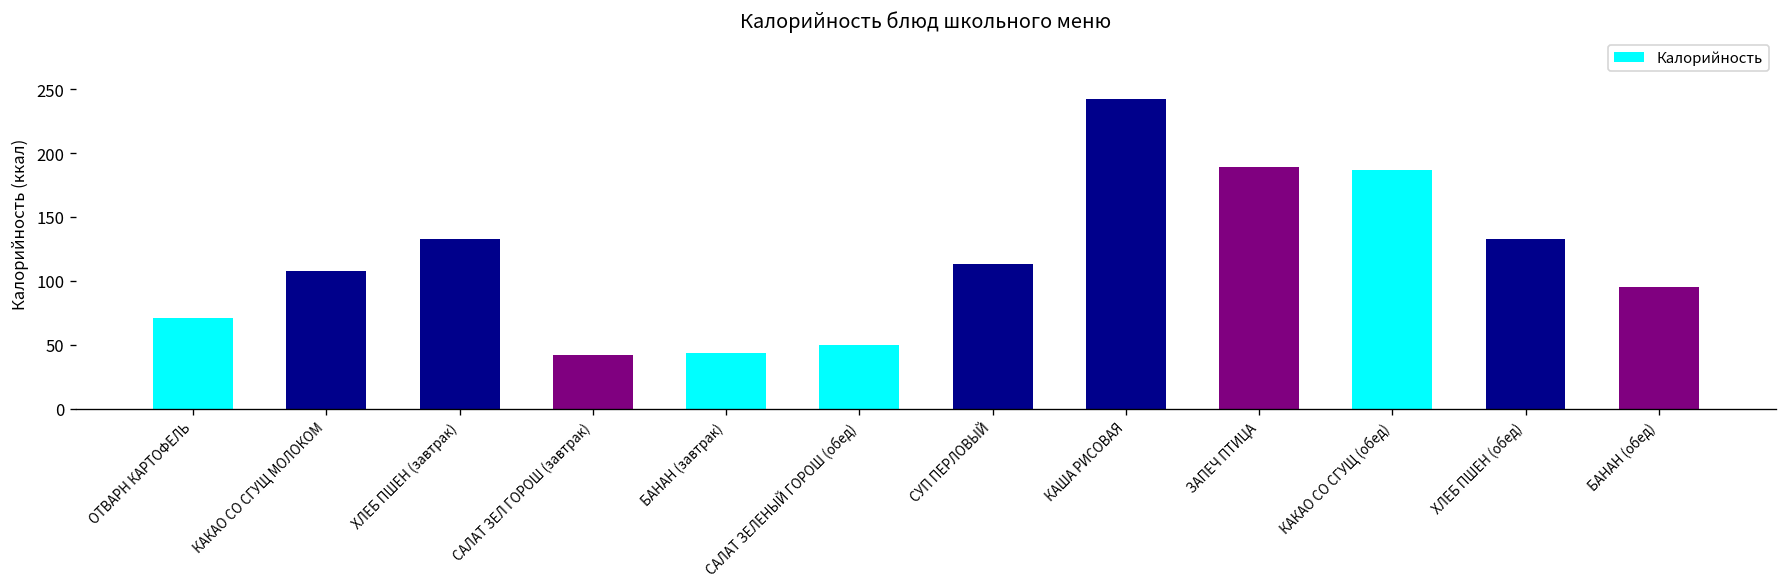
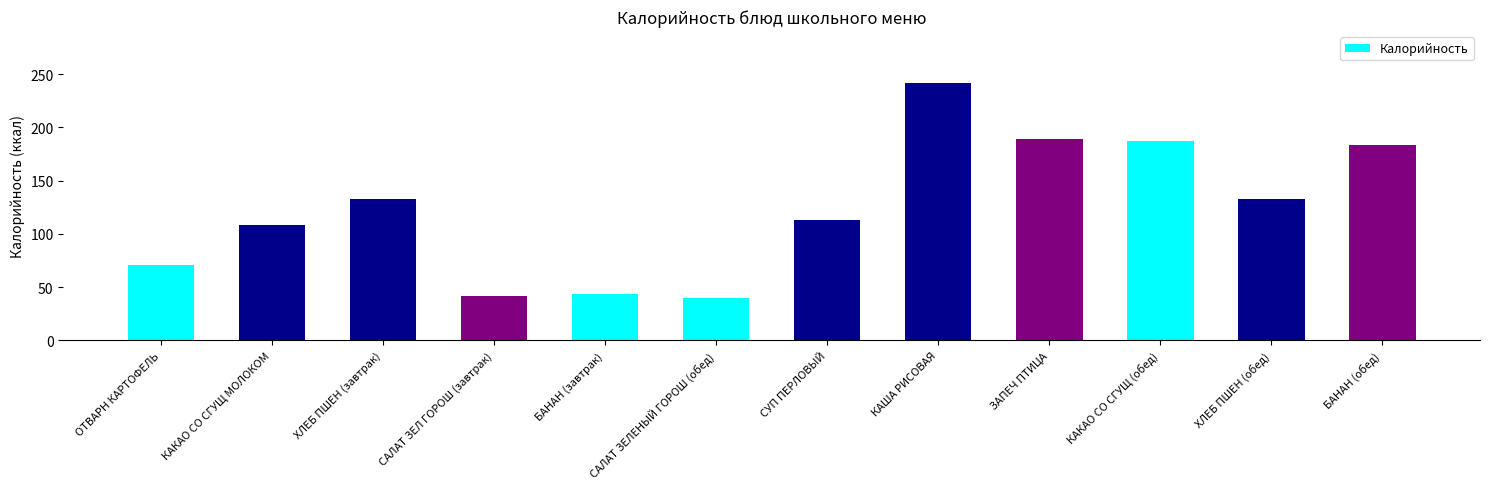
  {
    "ОТВАРН КАРТОФЕЛЬ": 71,
    "КАКАО СО СГУЩ МОЛОКОМ": 108,
    "ХЛЕБ ПШЕН (завтрак)": 133,
    "САЛАТ ЗЕЛ ГОРОШ (завтрак)": 42,
    "БАНАН (завтрак)": 44,
-   "САЛАТ ЗЕЛЕНЫЙ ГОРОШ (обед)": 50,
+   "САЛАТ ЗЕЛЕНЫЙ ГОРОШ (обед)": 40,
    "СУП ПЕРЛОВЫЙ": 113,
    "КАША РИСОВАЯ": 242,
    "ЗАПЕЧ ПТИЦА": 189,
    "КАКАО СО СГУЩ (обед)": 187,
    "ХЛЕБ ПШЕН (обед)": 133,
-   "БАНАН (обед)": 95
+   "БАНАН (обед)": 183
  }
